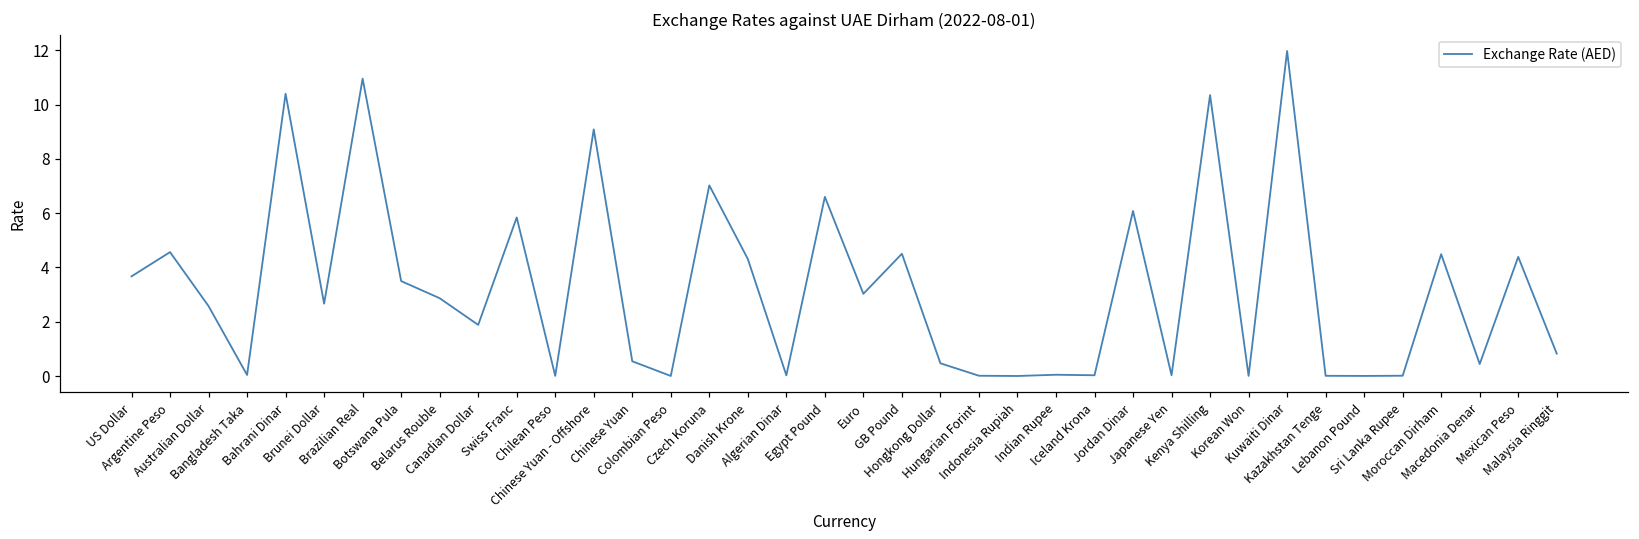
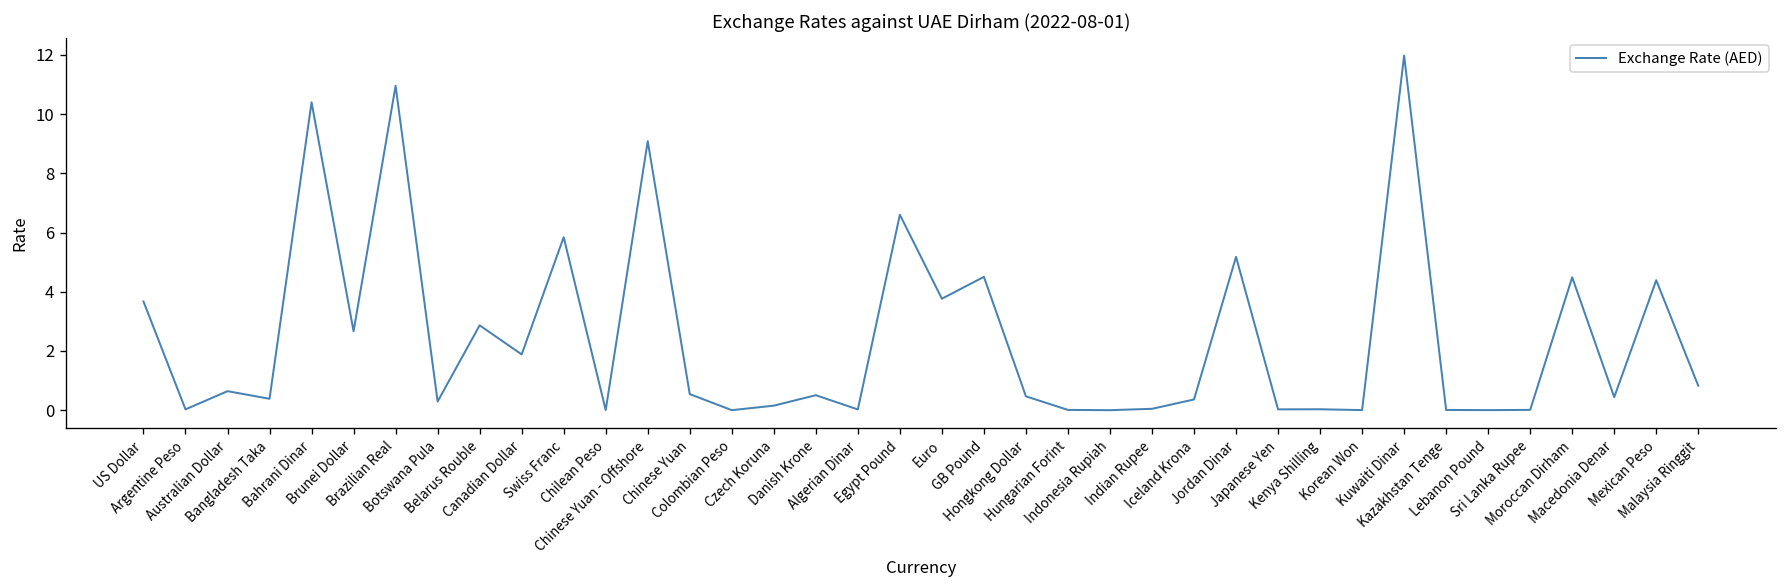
  {
    "US Dollar": 3.7,
-   "Argentine Peso": 4.6,
-   "Australian Dollar": 2.6,
-   "Bangladesh Taka": 0.0,
+   "Argentine Peso": 0.0,
+   "Australian Dollar": 0.6,
+   "Bangladesh Taka": 0.4,
    "Bahrani Dinar": 10.4,
    "Brunei Dollar": 2.7,
    "Brazilian Real": 11.0,
-   "Botswana Pula": 3.5,
+   "Botswana Pula": 0.3,
    "Belarus Rouble": 2.9,
    "Canadian Dollar": 1.9,
    "Swiss Franc": 5.8,
    "Chilean Peso": 0.0,
    "Chinese Yuan - Offshore": 9.1,
    "Chinese Yuan": 0.5,
    "Colombian Peso": 0.0,
-   "Czech Koruna": 7.0,
-   "Danish Krone": 4.3,
+   "Czech Koruna": 0.2,
+   "Danish Krone": 0.5,
    "Algerian Dinar": 0.0,
    "Egypt Pound": 6.6,
-   "Euro": 3.0,
+   "Euro": 3.8,
    "GB Pound": 4.5,
    "Hongkong Dollar": 0.5,
    "Hungarian Forint": 0.0,
    "Indonesia Rupiah": 0.0,
    "Indian Rupee": 0.0,
-   "Iceland Krona": 0.0,
-   "Jordan Dinar": 6.1,
+   "Iceland Krona": 0.4,
+   "Jordan Dinar": 5.2,
    "Japanese Yen": 0.0,
-   "Kenya Shilling": 10.4,
+   "Kenya Shilling": 0.0,
    "Korean Won": 0.0,
    "Kuwaiti Dinar": 12.0,
    "Kazakhstan Tenge": 0.0,
    "Lebanon Pound": 0.0,
    "Sri Lanka Rupee": 0.0,
    "Moroccan Dirham": 4.5,
    "Macedonia Denar": 0.4,
    "Mexican Peso": 4.4,
    "Malaysia Ringgit": 0.8
  }
